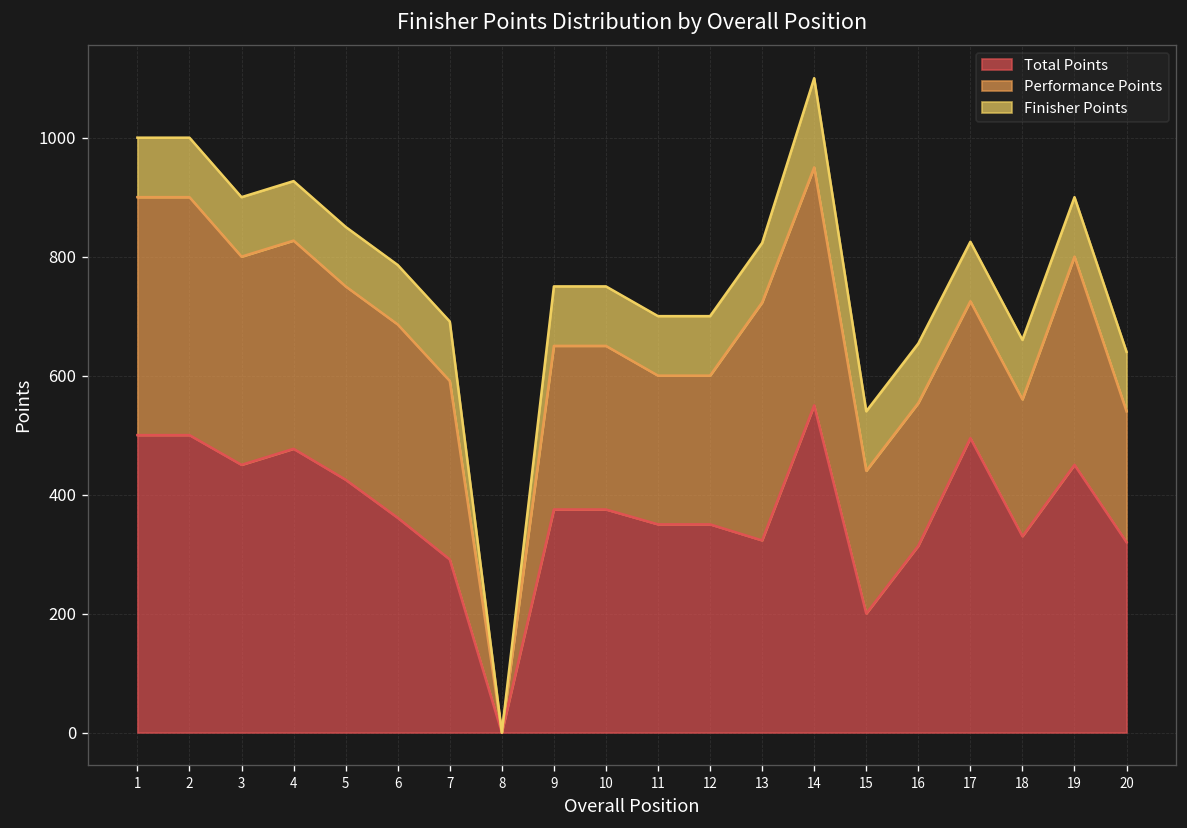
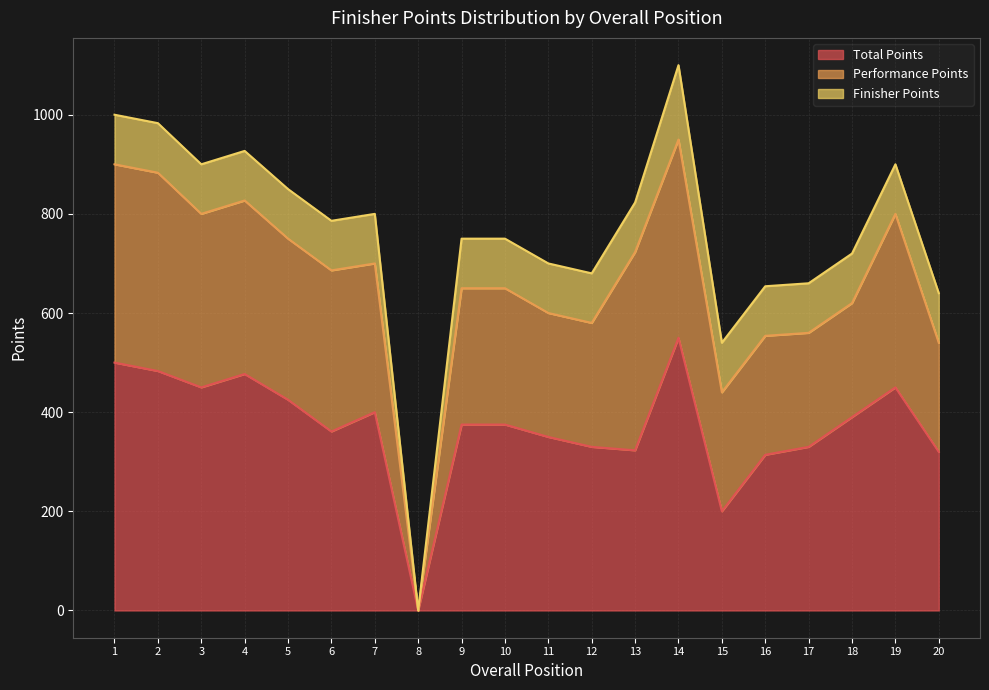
  {
    "Total Points": {
      "1": 500,
-     "2": 500,
+     "2": 480,
      "3": 450,
      "4": 480,
      "5": 430,
      "6": 360,
-     "7": 290,
+     "7": 400,
      "9": 380,
      "10": 380,
      "11": 350,
-     "12": 350,
+     "12": 330,
      "13": 320,
      "14": 550,
      "15": 200,
      "16": 310,
-     "17": 500,
-     "18": 330,
+     "17": 330,
+     "18": 390,
      "19": 450,
      "20": 320
    }
  }
